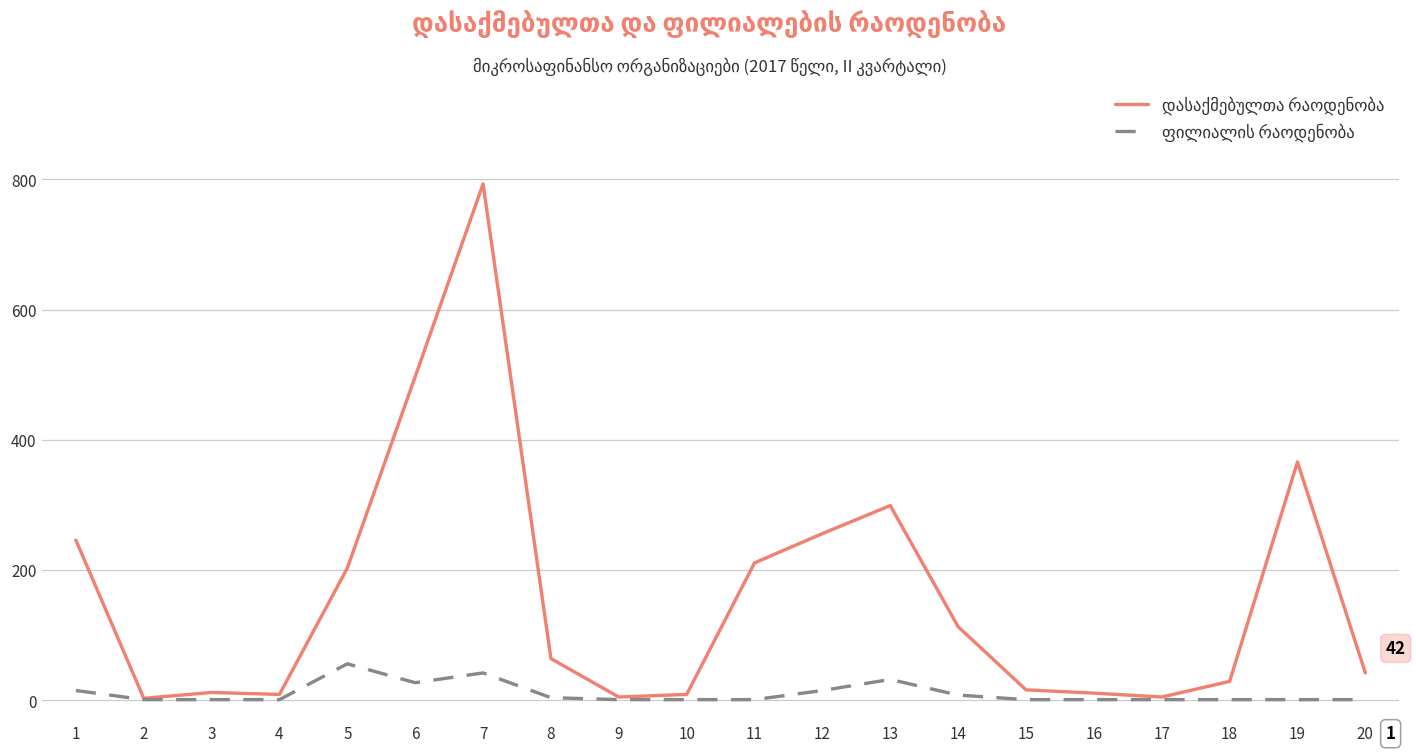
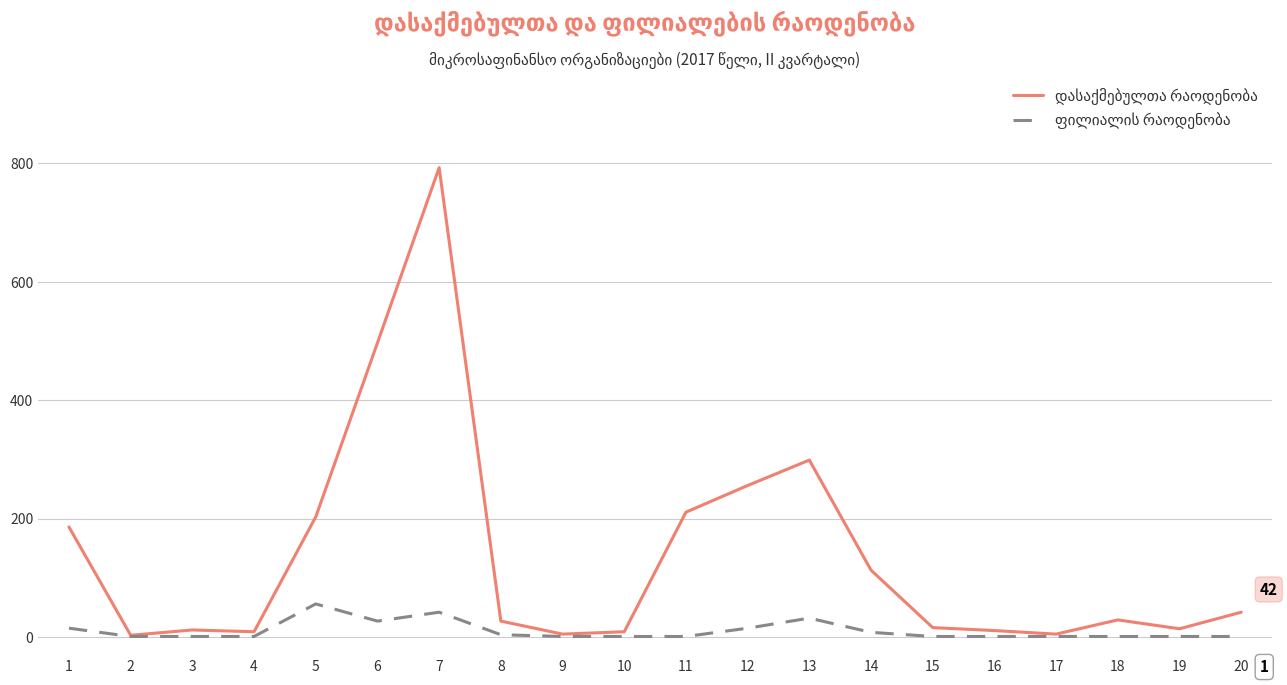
  {
    "დასაქმებულთა რაოდენობა": {
-     "1": 250,
+     "1": 190,
      "3": 10,
      "4": 10,
      "5": 200,
      "6": 500,
      "7": 790,
-     "8": 60,
+     "8": 30,
      "10": 10,
      "11": 210,
      "12": 260,
      "13": 300,
      "14": 110,
      "15": 20,
      "16": 10,
      "18": 30,
-     "19": 370
+     "19": 10
    },
    "ფილიალის რაოდენობა": {
      "1": 20,
      "3": 0,
      "4": 0,
      "5": 60,
      "6": 30,
      "7": 40,
      "8": 0,
      "10": 0,
      "11": 0,
      "12": 20,
      "13": 30,
      "14": 10,
      "15": 0,
      "16": 0,
      "18": 0,
      "19": 0
    }
  }
